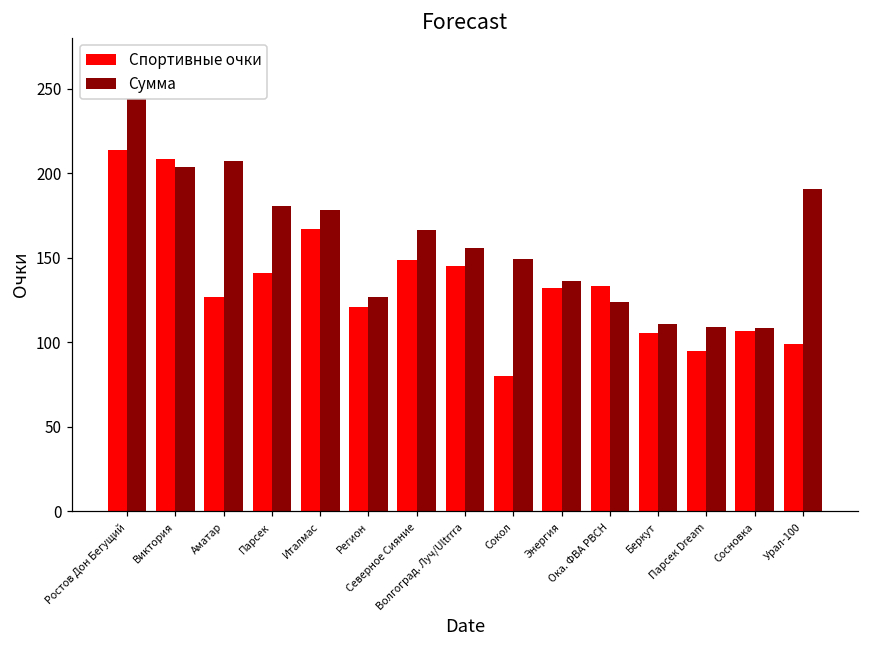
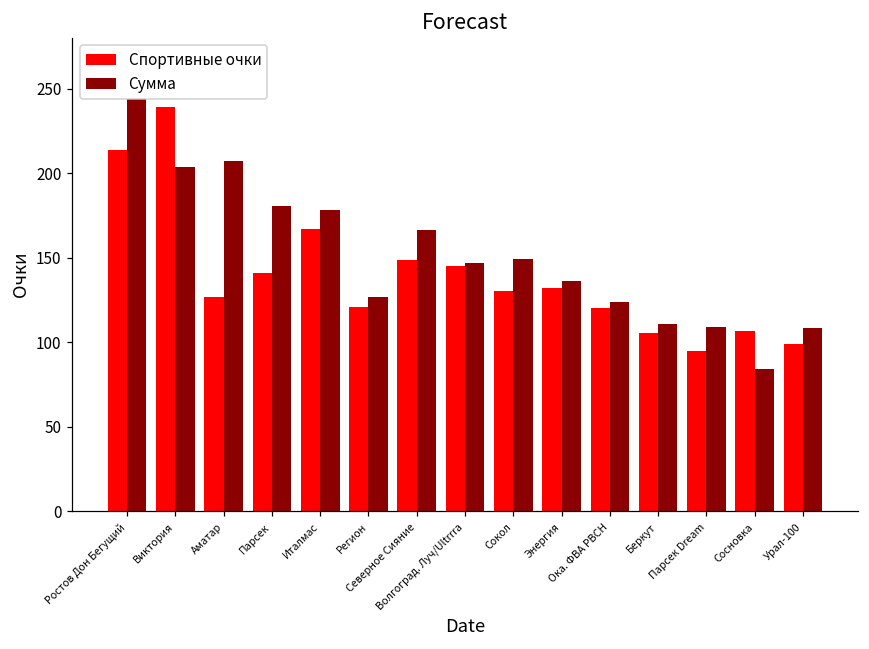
  {
    "Спортивные очки": {
      "Ростов Дон Бегущий": 214,
-     "Виктория": 209,
+     "Виктория": 239,
      "Аматар": 127,
      "Парсек": 141,
      "Италмас": 167,
      "Регион": 121,
      "Северное Сияние": 149,
      "Волгоград. Луч/Ultrrra": 145,
-     "Сокол": 80,
+     "Сокол": 130,
      "Энергия": 132,
-     "Ока. ФВА РВСН": 133,
+     "Ока. ФВА РВСН": 121,
      "Беркут": 105,
      "Парсек Dream": 95,
      "Сосновка": 106,
      "Урал-100": 99
    },
    "Сумма": {
      "Ростов Дон Бегущий": 244,
      "Виктория": 204,
      "Аматар": 207,
      "Парсек": 181,
      "Италмас": 178,
      "Регион": 127,
      "Северное Сияние": 167,
-     "Волгоград. Луч/Ultrrra": 156,
+     "Волгоград. Луч/Ultrrra": 147,
      "Сокол": 149,
      "Энергия": 136,
      "Ока. ФВА РВСН": 124,
      "Беркут": 111,
      "Парсек Dream": 109,
-     "Сосновка": 109,
-     "Урал-100": 191
+     "Сосновка": 84,
+     "Урал-100": 108
    }
  }
